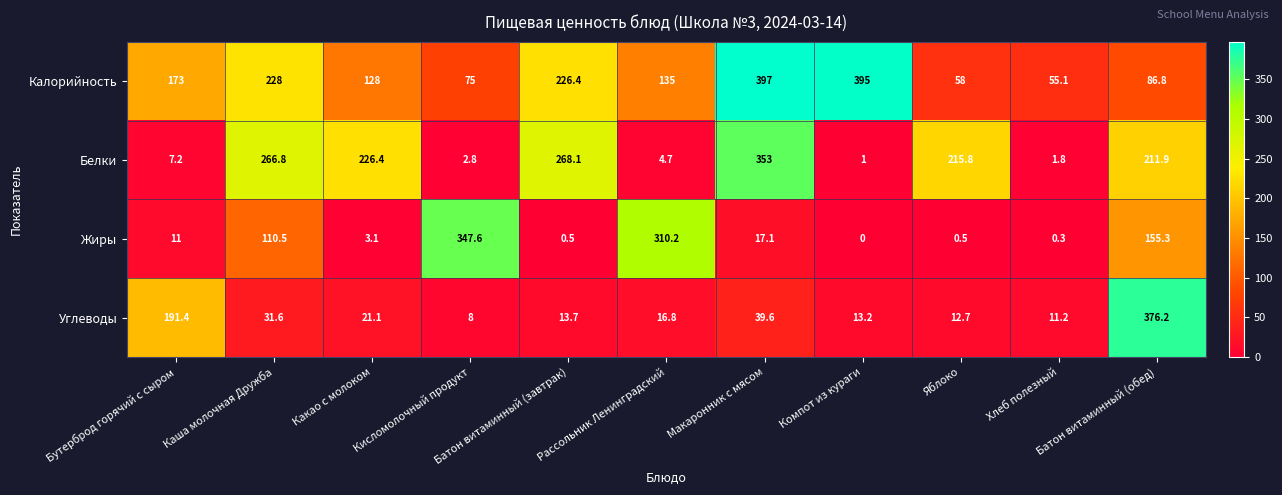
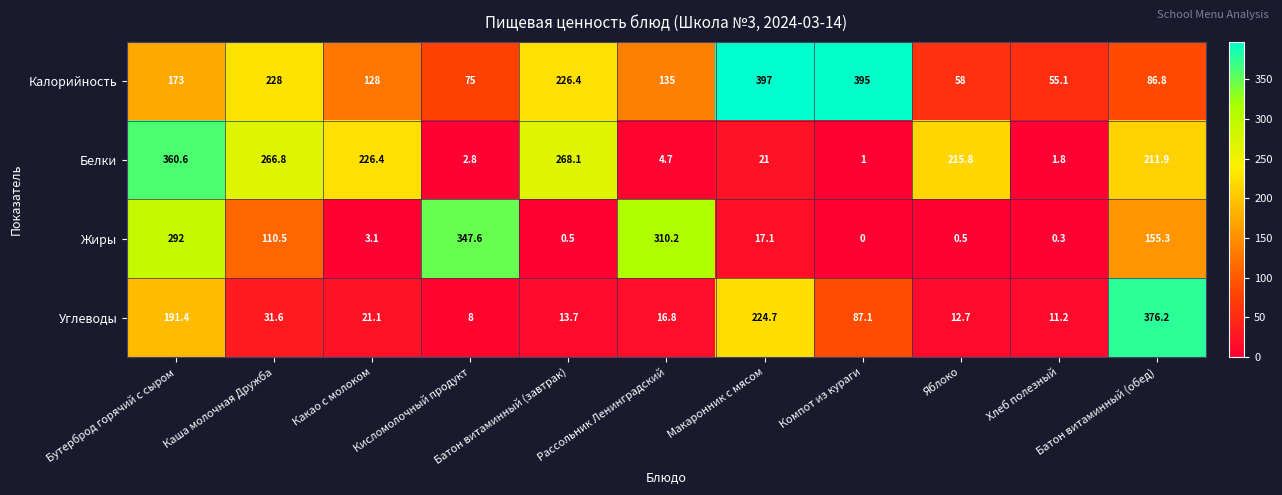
  {
    "Калорийность": {
      "Бутерброд горячий с сыром": 173,
      "Каша молочная Дружба": 228,
      "Какао с молоком": 128,
      "Кисломолочный продукт": 75,
      "Батон витаминный (завтрак)": 226.4,
      "Рассольник Ленинградский": 135,
      "Макаронник с мясом": 397,
      "Компот из кураги": 395,
      "Яблоко": 58,
      "Хлеб полезный": 55.1,
      "Батон витаминный (обед)": 86.8
    },
    "Белки": {
-     "Бутерброд горячий с сыром": 7.2,
+     "Бутерброд горячий с сыром": 360.6,
      "Каша молочная Дружба": 266.8,
      "Какао с молоком": 226.4,
      "Кисломолочный продукт": 2.8,
      "Батон витаминный (завтрак)": 268.1,
      "Рассольник Ленинградский": 4.7,
-     "Макаронник с мясом": 353,
+     "Макаронник с мясом": 21,
      "Компот из кураги": 1,
      "Яблоко": 215.8,
      "Хлеб полезный": 1.8,
      "Батон витаминный (обед)": 211.9
    },
    "Жиры": {
-     "Бутерброд горячий с сыром": 11,
+     "Бутерброд горячий с сыром": 292,
      "Каша молочная Дружба": 110.5,
      "Какао с молоком": 3.1,
      "Кисломолочный продукт": 347.6,
      "Батон витаминный (завтрак)": 0.5,
      "Рассольник Ленинградский": 310.2,
      "Макаронник с мясом": 17.1,
      "Компот из кураги": 0,
      "Яблоко": 0.5,
      "Хлеб полезный": 0.3,
      "Батон витаминный (обед)": 155.3
    },
    "Углеводы": {
      "Бутерброд горячий с сыром": 191.4,
      "Каша молочная Дружба": 31.6,
      "Какао с молоком": 21.1,
      "Кисломолочный продукт": 8,
      "Батон витаминный (завтрак)": 13.7,
      "Рассольник Ленинградский": 16.8,
-     "Макаронник с мясом": 39.6,
-     "Компот из кураги": 13.2,
+     "Макаронник с мясом": 224.7,
+     "Компот из кураги": 87.1,
      "Яблоко": 12.7,
      "Хлеб полезный": 11.2,
      "Батон витаминный (обед)": 376.2
    }
  }
